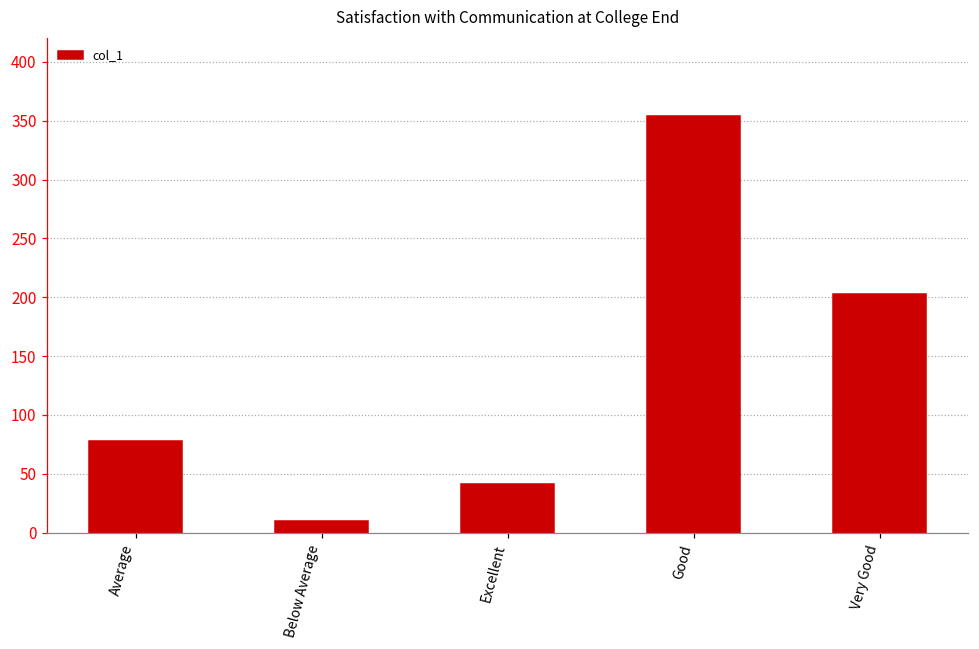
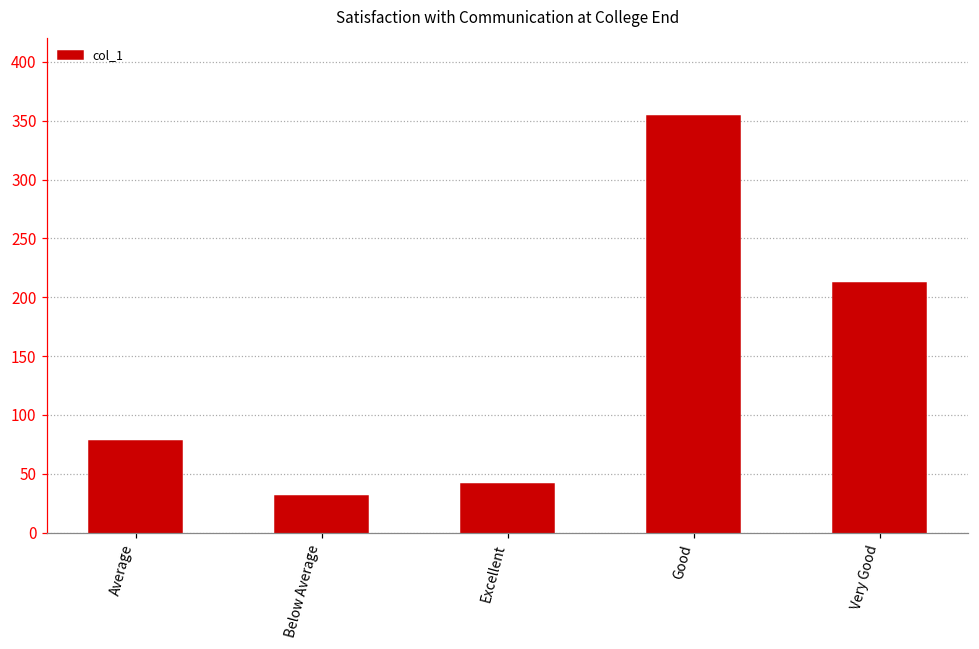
  {
    "Average": 78,
-   "Below Average": 10,
+   "Below Average": 31,
    "Excellent": 41,
    "Good": 354,
-   "Very Good": 203
+   "Very Good": 212
  }
